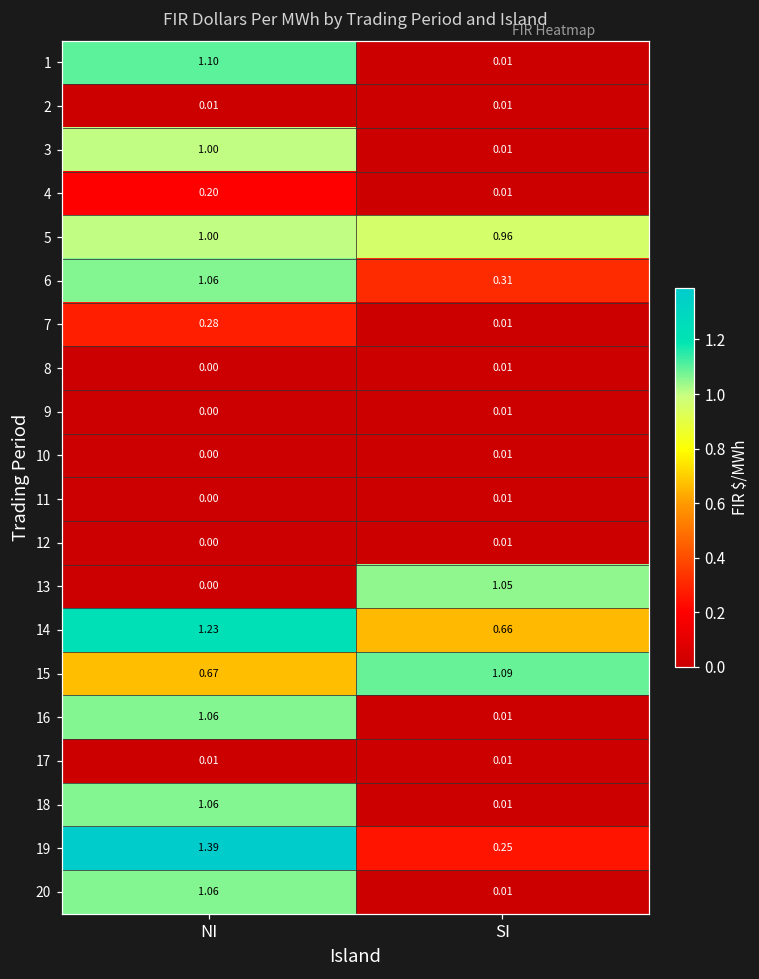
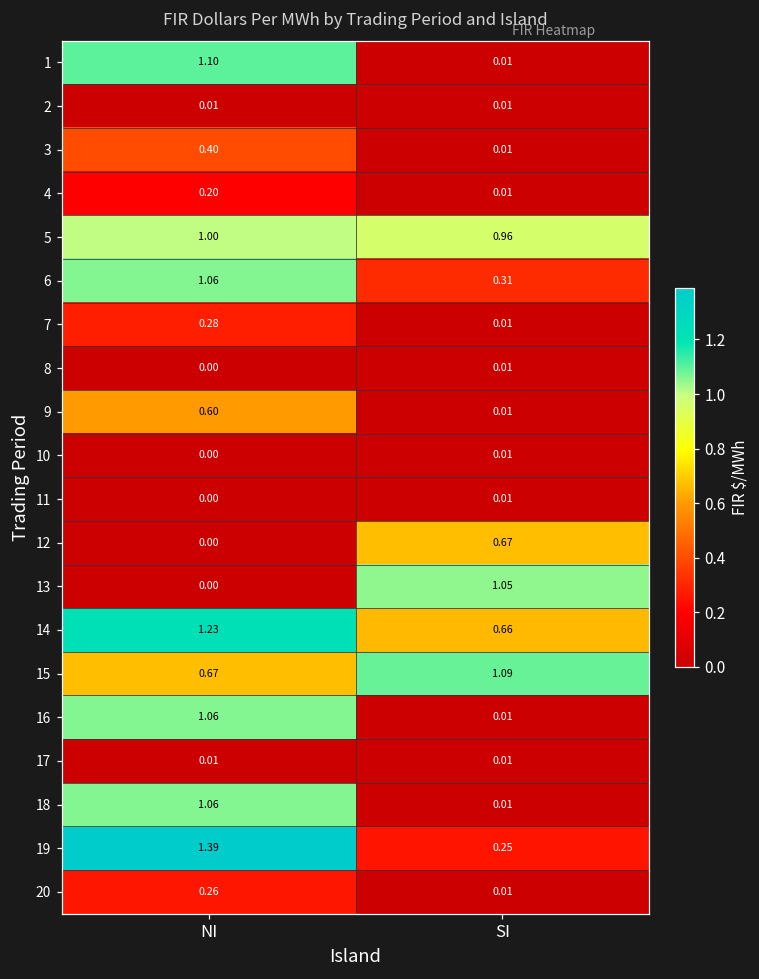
  {
    "1": {
      "NI": 1.10,
      "SI": 0.01
    },
    "2": {
      "NI": 0.01,
      "SI": 0.01
    },
    "3": {
-     "NI": 1.00,
+     "NI": 0.40,
      "SI": 0.01
    },
    "4": {
      "NI": 0.20,
      "SI": 0.01
    },
    "5": {
      "NI": 1.00,
      "SI": 0.96
    },
    "6": {
      "NI": 1.06,
      "SI": 0.31
    },
    "7": {
      "NI": 0.28,
      "SI": 0.01
    },
    "8": {
      "NI": 0.00,
      "SI": 0.01
    },
    "9": {
-     "NI": 0.00,
+     "NI": 0.60,
      "SI": 0.01
    },
    "10": {
      "NI": 0.00,
      "SI": 0.01
    },
    "11": {
      "NI": 0.00,
      "SI": 0.01
    },
    "12": {
      "NI": 0.00,
-     "SI": 0.01
+     "SI": 0.67
    },
    "13": {
      "NI": 0.00,
      "SI": 1.05
    },
    "14": {
      "NI": 1.23,
      "SI": 0.66
    },
    "15": {
      "NI": 0.67,
      "SI": 1.09
    },
    "16": {
      "NI": 1.06,
      "SI": 0.01
    },
    "17": {
      "NI": 0.01,
      "SI": 0.01
    },
    "18": {
      "NI": 1.06,
      "SI": 0.01
    },
    "19": {
      "NI": 1.39,
      "SI": 0.25
    },
    "20": {
-     "NI": 1.06,
+     "NI": 0.26,
      "SI": 0.01
    }
  }
